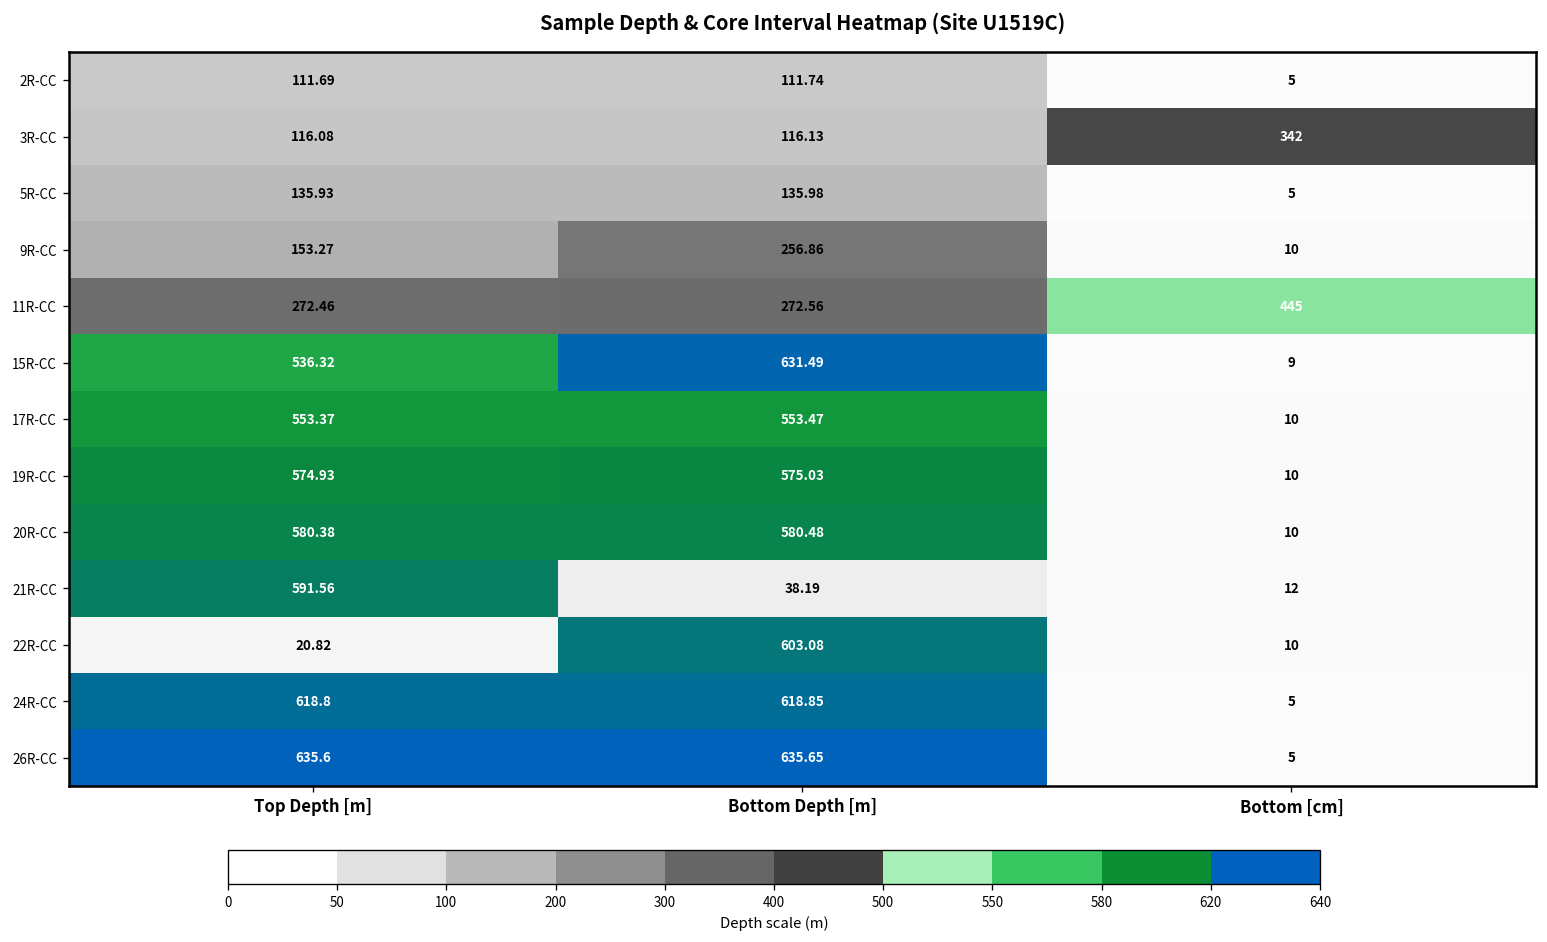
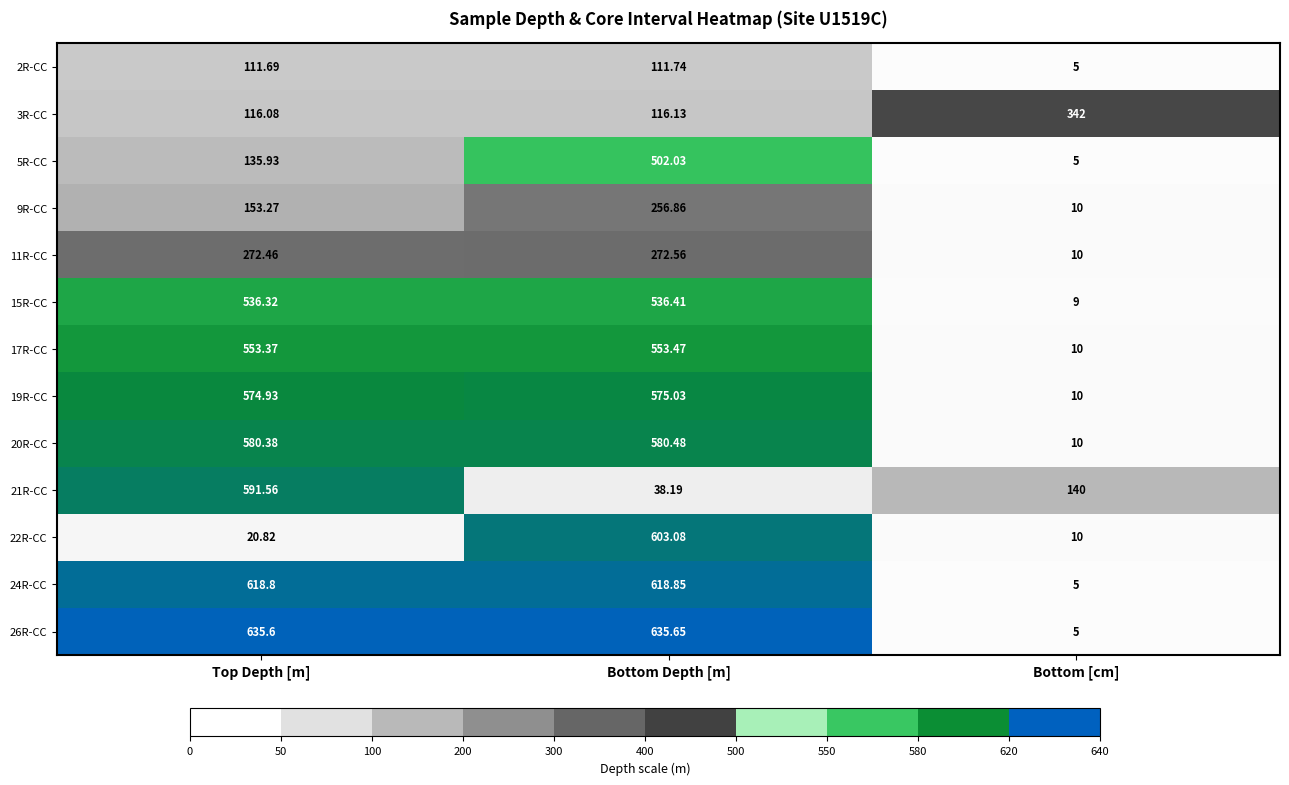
  {
    "Sample Depth & Core Interval Heatmap (Site U1519C)": {
      "2R-CC": {
        "Top Depth [m]": 111.69,
        "Bottom Depth [m]": 111.74,
        "Bottom [cm]": 5
      },
      "3R-CC": {
        "Top Depth [m]": 116.08,
        "Bottom Depth [m]": 116.13,
        "Bottom [cm]": 342
      },
      "5R-CC": {
        "Top Depth [m]": 135.93,
-       "Bottom Depth [m]": 135.98,
+       "Bottom Depth [m]": 502.03,
        "Bottom [cm]": 5
      },
      "9R-CC": {
        "Top Depth [m]": 153.27,
        "Bottom Depth [m]": 256.86,
        "Bottom [cm]": 10
      },
      "11R-CC": {
        "Top Depth [m]": 272.46,
        "Bottom Depth [m]": 272.56,
-       "Bottom [cm]": 445
+       "Bottom [cm]": 10
      },
      "15R-CC": {
        "Top Depth [m]": 536.32,
-       "Bottom Depth [m]": 631.49,
+       "Bottom Depth [m]": 536.41,
        "Bottom [cm]": 9
      },
      "17R-CC": {
        "Top Depth [m]": 553.37,
        "Bottom Depth [m]": 553.47,
        "Bottom [cm]": 10
      },
      "19R-CC": {
        "Top Depth [m]": 574.93,
        "Bottom Depth [m]": 575.03,
        "Bottom [cm]": 10
      },
      "20R-CC": {
        "Top Depth [m]": 580.38,
        "Bottom Depth [m]": 580.48,
        "Bottom [cm]": 10
      },
      "21R-CC": {
        "Top Depth [m]": 591.56,
        "Bottom Depth [m]": 38.19,
-       "Bottom [cm]": 12
+       "Bottom [cm]": 140
      },
      "22R-CC": {
        "Top Depth [m]": 20.82,
        "Bottom Depth [m]": 603.08,
        "Bottom [cm]": 10
      },
      "24R-CC": {
        "Top Depth [m]": 618.8,
        "Bottom Depth [m]": 618.85,
        "Bottom [cm]": 5
      },
      "26R-CC": {
        "Top Depth [m]": 635.6,
        "Bottom Depth [m]": 635.65,
        "Bottom [cm]": 5
      }
    }
  }
